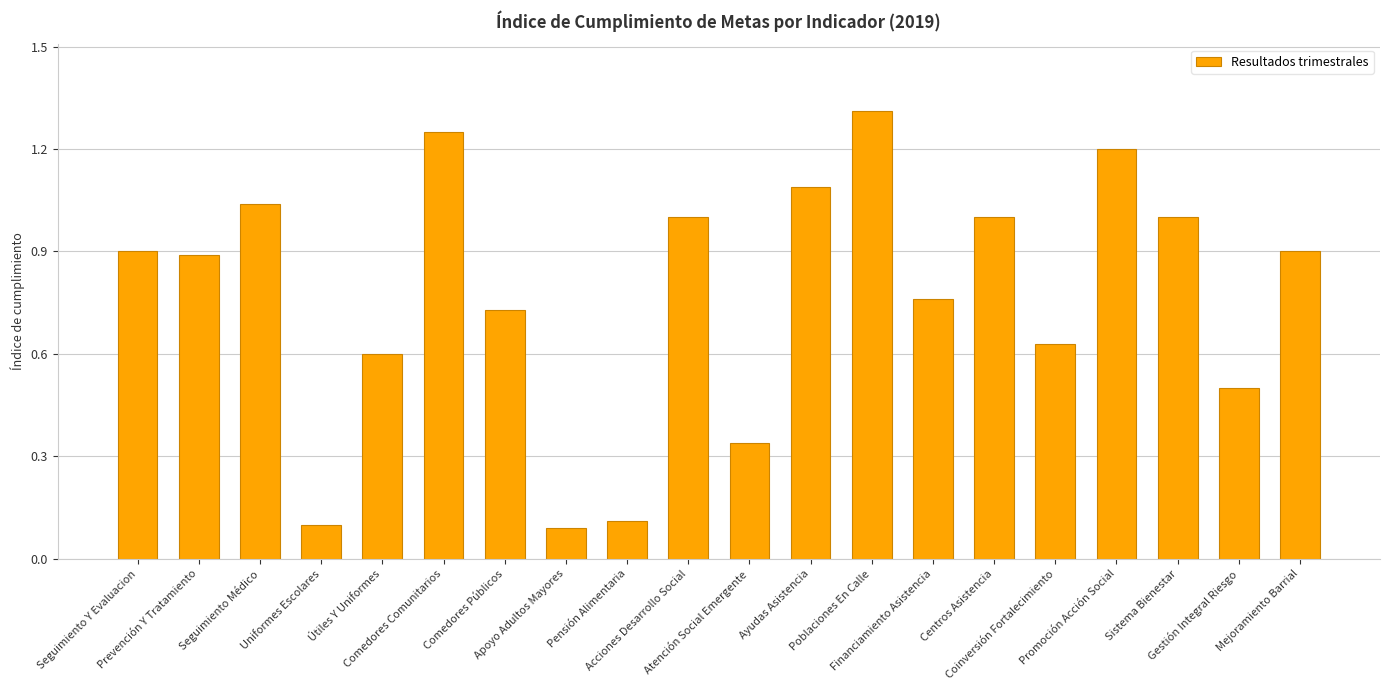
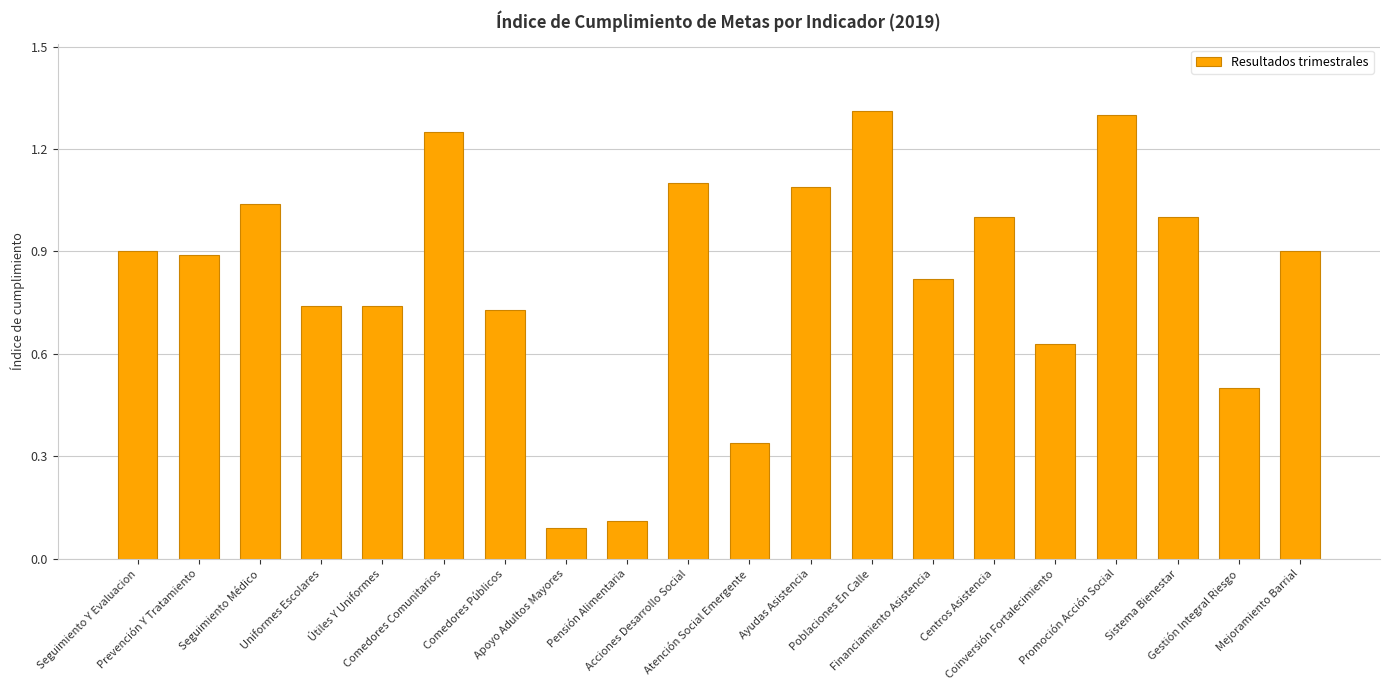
  {
    "Seguimiento Y Evaluacion": 0.90,
    "Prevención Y Tratamiento": 0.89,
    "Seguimiento Médico": 1.04,
-   "Uniformes Escolares": 0.10,
-   "Útiles Y Uniformes": 0.60,
+   "Uniformes Escolares": 0.74,
+   "Útiles Y Uniformes": 0.74,
    "Comedores Comunitarios": 1.25,
    "Comedores Públicos": 0.73,
    "Apoyo Adultos Mayores": 0.09,
    "Pensión Alimentaria": 0.11,
-   "Acciones Desarrollo Social": 1.0,
+   "Acciones Desarrollo Social": 1.1,
    "Atención Social Emergente": 0.34,
    "Ayudas Asistencia": 1.09,
    "Poblaciones En Calle": 1.31,
-   "Financiamiento Asistencia": 0.76,
+   "Financiamiento Asistencia": 0.82,
    "Centros Asistencia": 1.00,
    "Coinversión Fortalecimiento": 0.63,
-   "Promoción Acción Social": 1.2,
+   "Promoción Acción Social": 1.3,
    "Sistema Bienestar": 1.00,
    "Gestión Integral Riesgo": 0.50,
    "Mejoramiento Barrial": 0.90
  }
